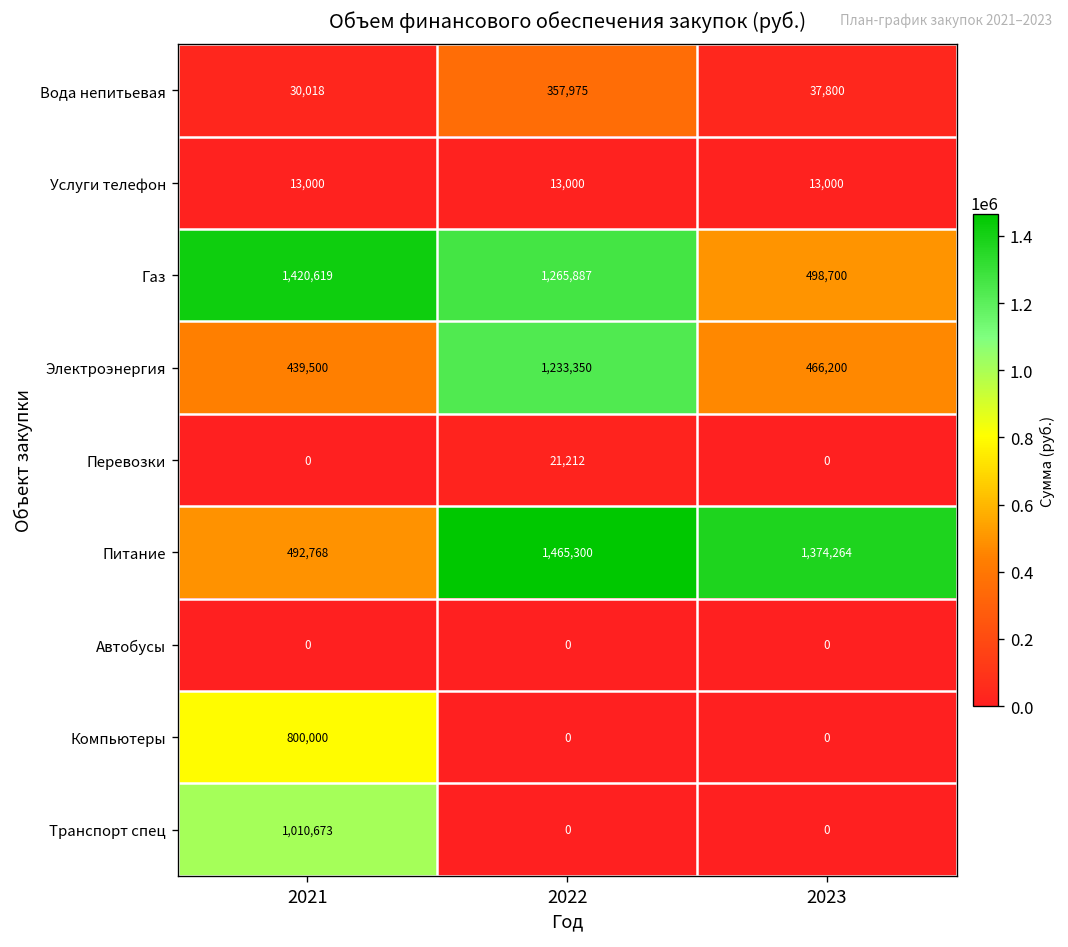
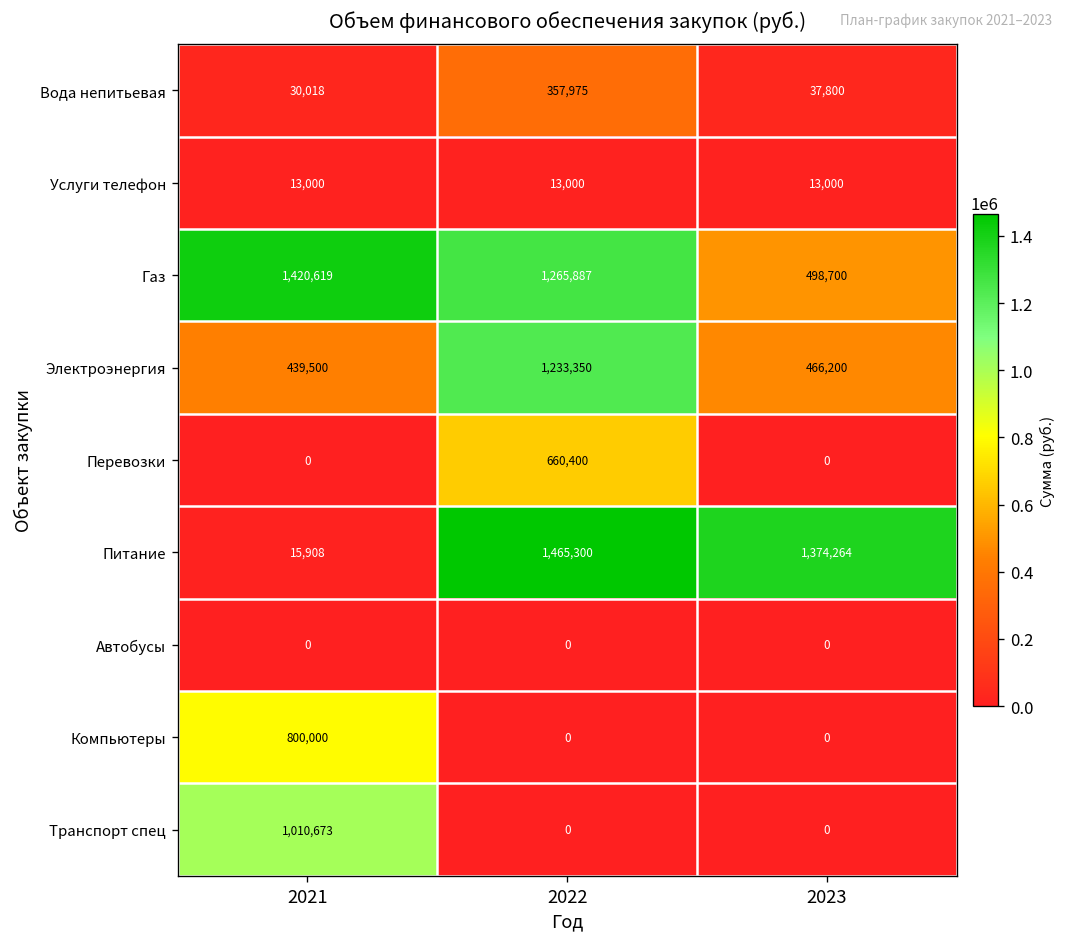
  {
    "Вода непитьевая": {
      "2021": "30,018",
      "2022": "357,975",
      "2023": "37,800"
    },
    "Услуги телефон": {
      "2021": "13,000",
      "2022": "13,000",
      "2023": "13,000"
    },
    "Газ": {
      "2021": "1,420,619",
      "2022": "1,265,887",
      "2023": "498,700"
    },
    "Электроэнергия": {
      "2021": "439,500",
      "2022": "1,233,350",
      "2023": "466,200"
    },
    "Перевозки": {
      "2021": "0",
-     "2022": "21,212",
+     "2022": "660,400",
      "2023": "0"
    },
    "Питание": {
-     "2021": "492,768",
+     "2021": "15,908",
      "2022": "1,465,300",
      "2023": "1,374,264"
    },
    "Автобусы": {
      "2021": "0",
      "2022": "0",
      "2023": "0"
    },
    "Компьютеры": {
      "2021": "800,000",
      "2022": "0",
      "2023": "0"
    },
    "Транспорт спец": {
      "2021": "1,010,673",
      "2022": "0",
      "2023": "0"
    }
  }
